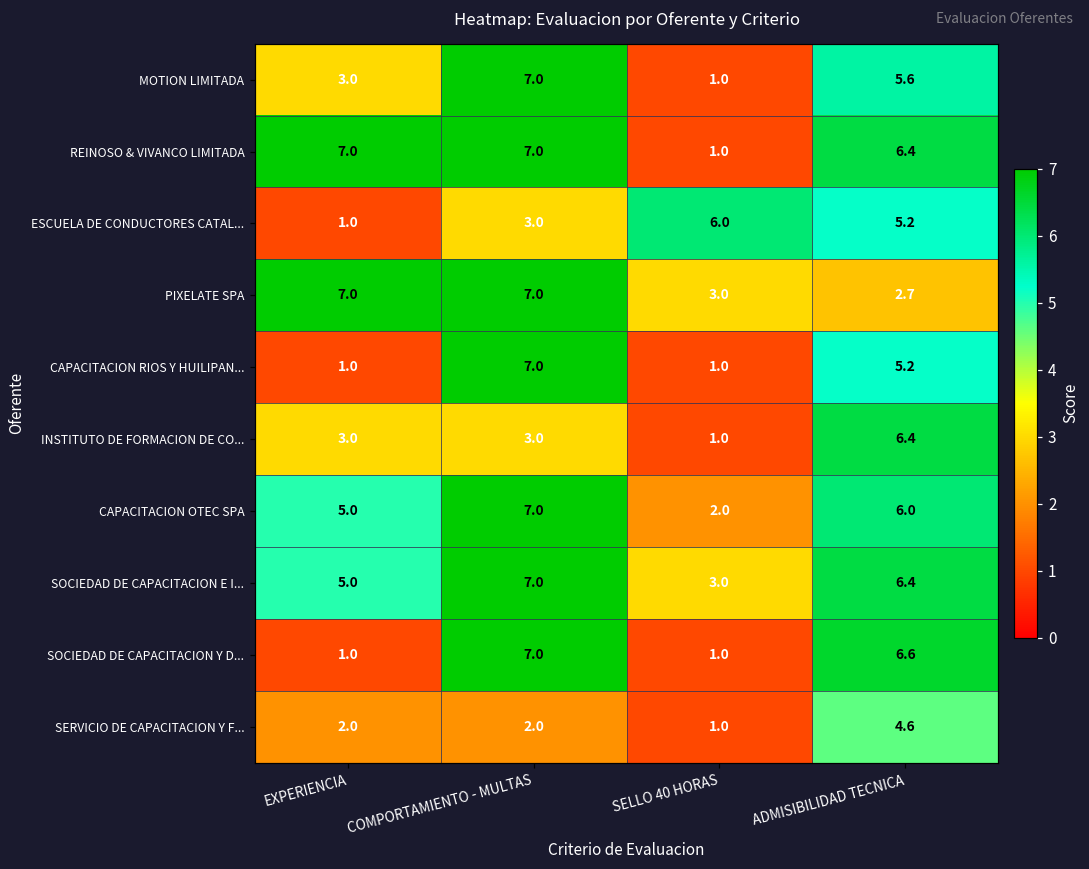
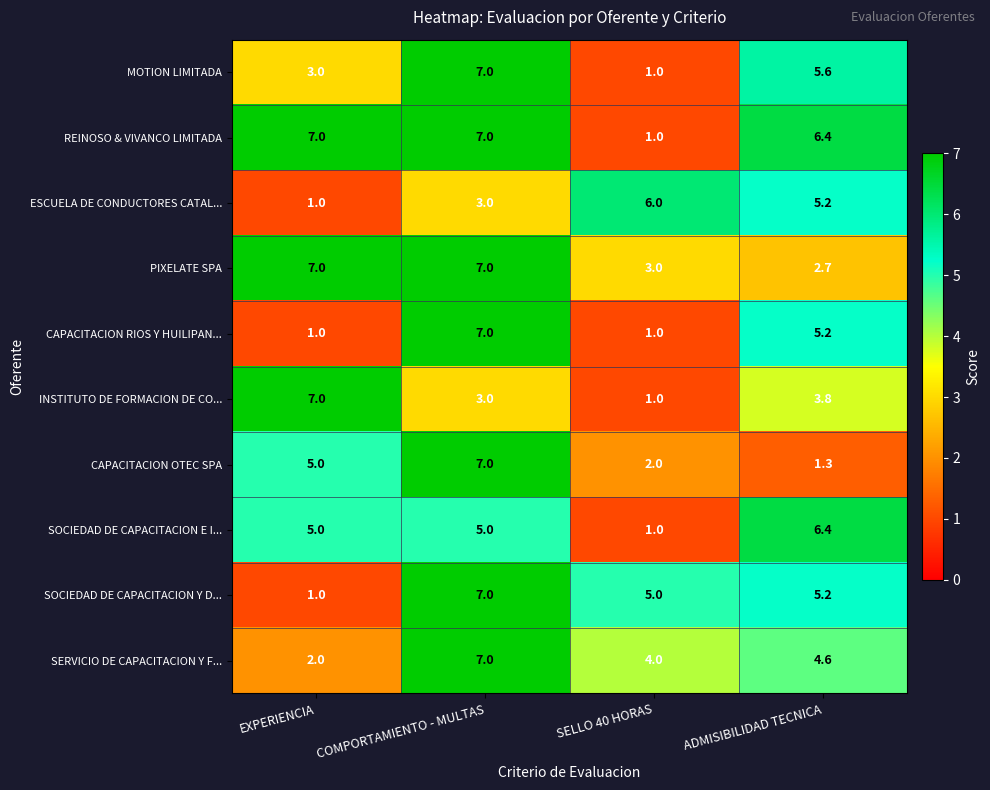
  {
    "MOTION LIMITADA": {
      "EXPERIENCIA": 3.0,
      "COMPORTAMIENTO - MULTAS": 7.0,
      "SELLO 40 HORAS": 1.0,
      "ADMISIBILIDAD TECNICA": 5.6
    },
    "REINOSO & VIVANCO LIMITADA": {
      "EXPERIENCIA": 7.0,
      "COMPORTAMIENTO - MULTAS": 7.0,
      "SELLO 40 HORAS": 1.0,
      "ADMISIBILIDAD TECNICA": 6.4
    },
    "ESCUELA DE CONDUCTORES CATAL...": {
      "EXPERIENCIA": 1.0,
      "COMPORTAMIENTO - MULTAS": 3.0,
      "SELLO 40 HORAS": 6.0,
      "ADMISIBILIDAD TECNICA": 5.2
    },
    "PIXELATE SPA": {
      "EXPERIENCIA": 7.0,
      "COMPORTAMIENTO - MULTAS": 7.0,
      "SELLO 40 HORAS": 3.0,
      "ADMISIBILIDAD TECNICA": 2.7
    },
    "CAPACITACION RIOS Y HUILIPAN...": {
      "EXPERIENCIA": 1.0,
      "COMPORTAMIENTO - MULTAS": 7.0,
      "SELLO 40 HORAS": 1.0,
      "ADMISIBILIDAD TECNICA": 5.2
    },
    "INSTITUTO DE FORMACION DE CO...": {
-     "EXPERIENCIA": 3.0,
+     "EXPERIENCIA": 7.0,
      "COMPORTAMIENTO - MULTAS": 3.0,
      "SELLO 40 HORAS": 1.0,
-     "ADMISIBILIDAD TECNICA": 6.4
+     "ADMISIBILIDAD TECNICA": 3.8
    },
    "CAPACITACION OTEC SPA": {
      "EXPERIENCIA": 5.0,
      "COMPORTAMIENTO - MULTAS": 7.0,
      "SELLO 40 HORAS": 2.0,
-     "ADMISIBILIDAD TECNICA": 6.0
+     "ADMISIBILIDAD TECNICA": 1.3
    },
    "SOCIEDAD DE CAPACITACION E I...": {
      "EXPERIENCIA": 5.0,
-     "COMPORTAMIENTO - MULTAS": 7.0,
-     "SELLO 40 HORAS": 3.0,
+     "COMPORTAMIENTO - MULTAS": 5.0,
+     "SELLO 40 HORAS": 1.0,
      "ADMISIBILIDAD TECNICA": 6.4
    },
    "SOCIEDAD DE CAPACITACION Y D...": {
      "EXPERIENCIA": 1.0,
      "COMPORTAMIENTO - MULTAS": 7.0,
-     "SELLO 40 HORAS": 1.0,
-     "ADMISIBILIDAD TECNICA": 6.6
+     "SELLO 40 HORAS": 5.0,
+     "ADMISIBILIDAD TECNICA": 5.2
    },
    "SERVICIO DE CAPACITACION Y F...": {
      "EXPERIENCIA": 2.0,
-     "COMPORTAMIENTO - MULTAS": 2.0,
-     "SELLO 40 HORAS": 1.0,
+     "COMPORTAMIENTO - MULTAS": 7.0,
+     "SELLO 40 HORAS": 4.0,
      "ADMISIBILIDAD TECNICA": 4.6
    }
  }
